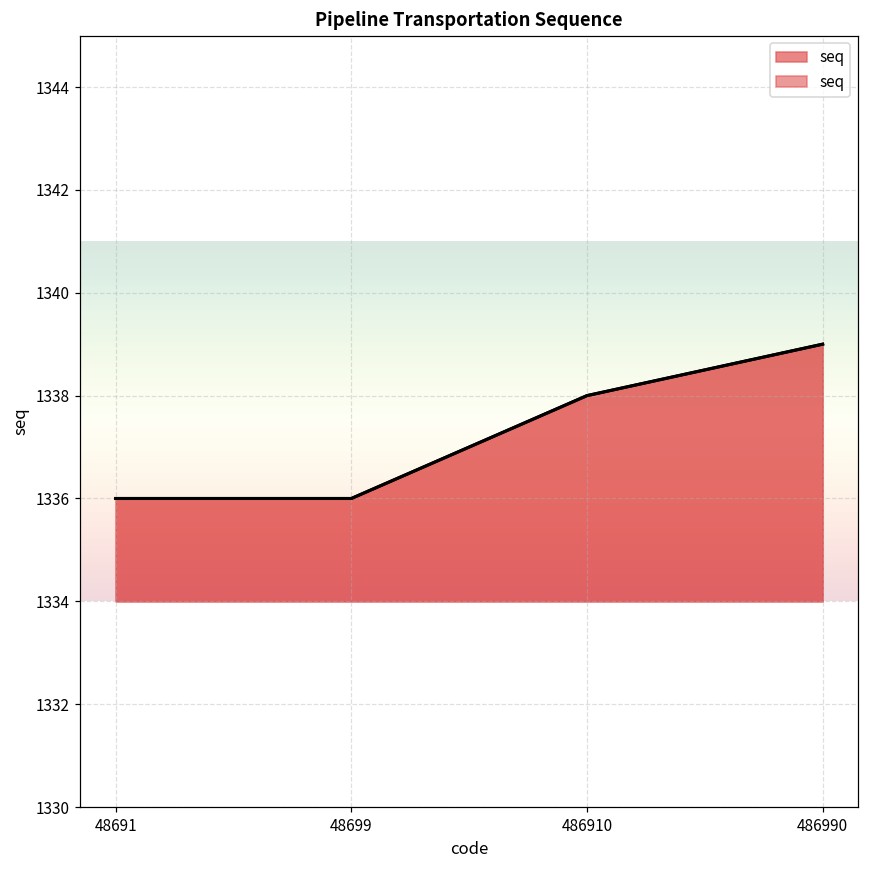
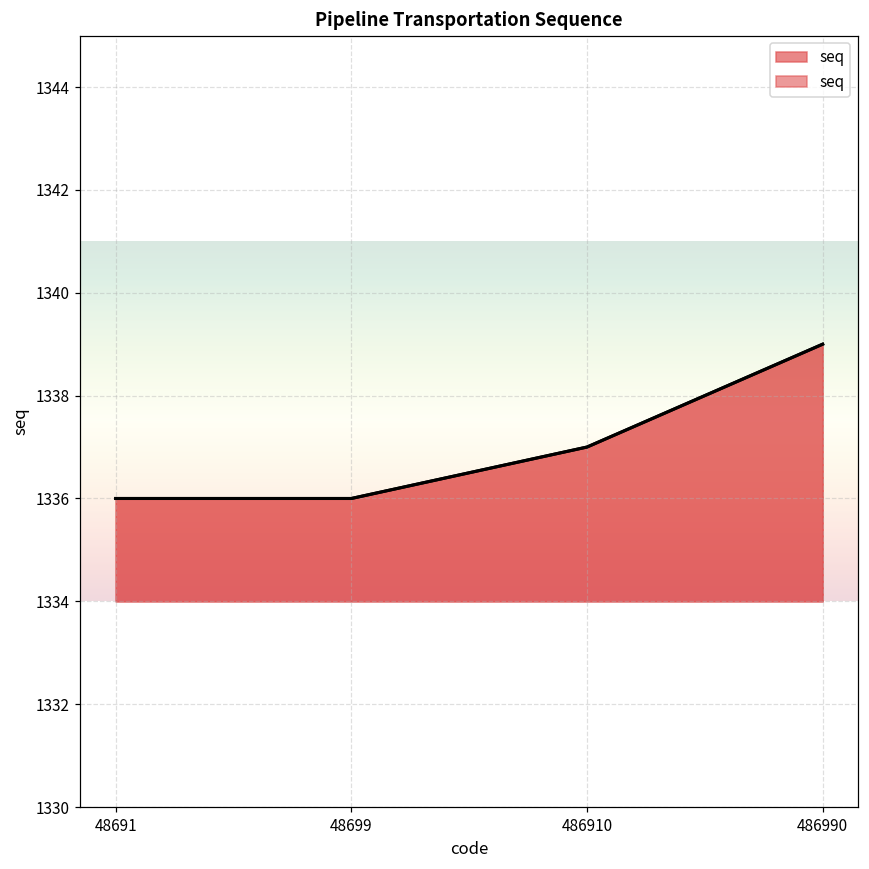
  {
    "48691": 1336,
    "48699": 1336,
-   "486910": 1338,
+   "486910": 1337,
    "486990": 1339
  }
